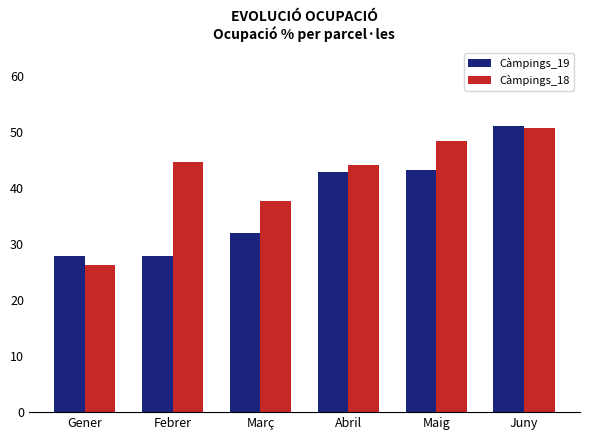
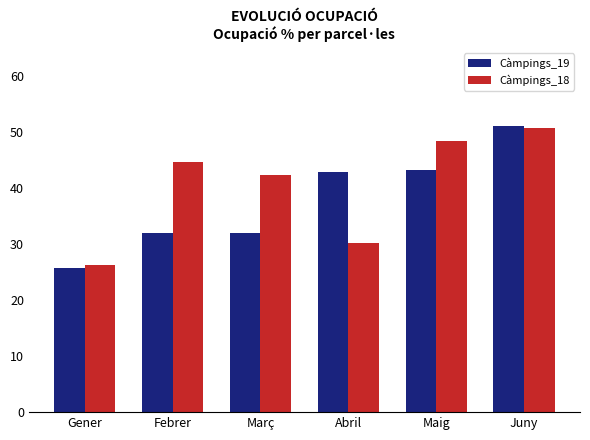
  {
    "Càmpings_19": {
-     "Gener": 28,
-     "Febrer": 28,
+     "Gener": 26,
+     "Febrer": 32,
      "Març": 32,
      "Abril": 43,
      "Maig": 43,
      "Juny": 51
    },
    "Càmpings_18": {
      "Gener": 26,
      "Febrer": 45,
-     "Març": 38,
-     "Abril": 44,
+     "Març": 42,
+     "Abril": 30,
      "Maig": 48,
      "Juny": 51
    }
  }
